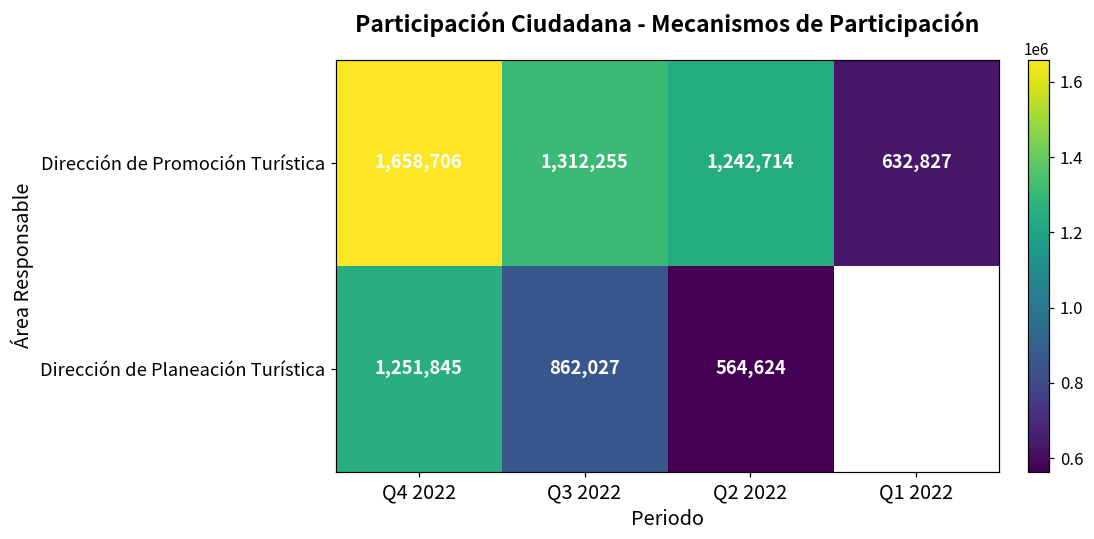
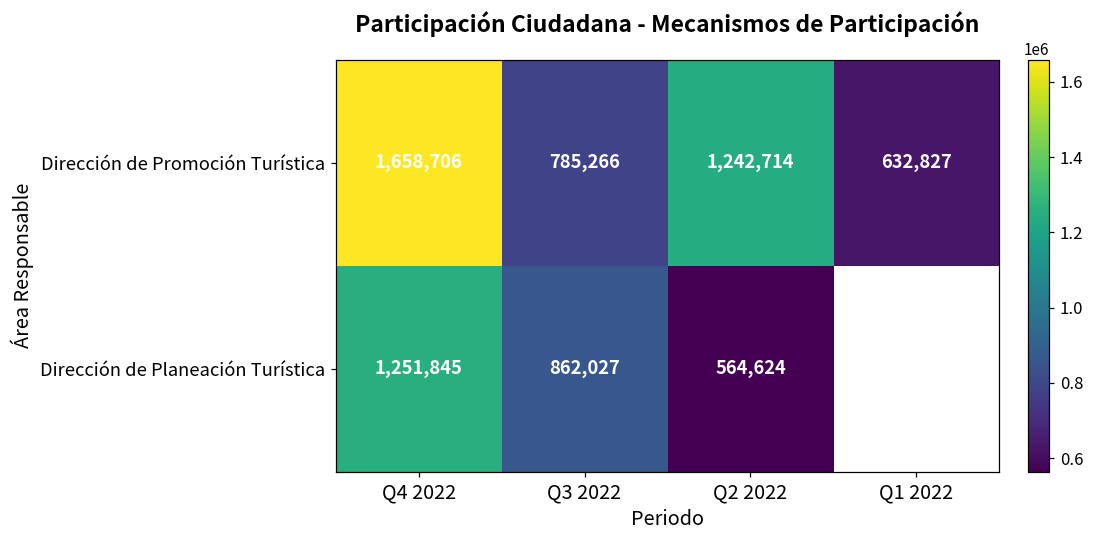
  {
    "Dirección de Promoción Turística": {
      "Q4 2022": "1,658,706",
-     "Q3 2022": "1,312,255",
+     "Q3 2022": "785,266",
      "Q2 2022": "1,242,714",
      "Q1 2022": "632,827"
    },
    "Dirección de Planeación Turística": {
      "Q4 2022": "1,251,845",
      "Q3 2022": "862,027",
      "Q2 2022": "564,624"
    }
  }
